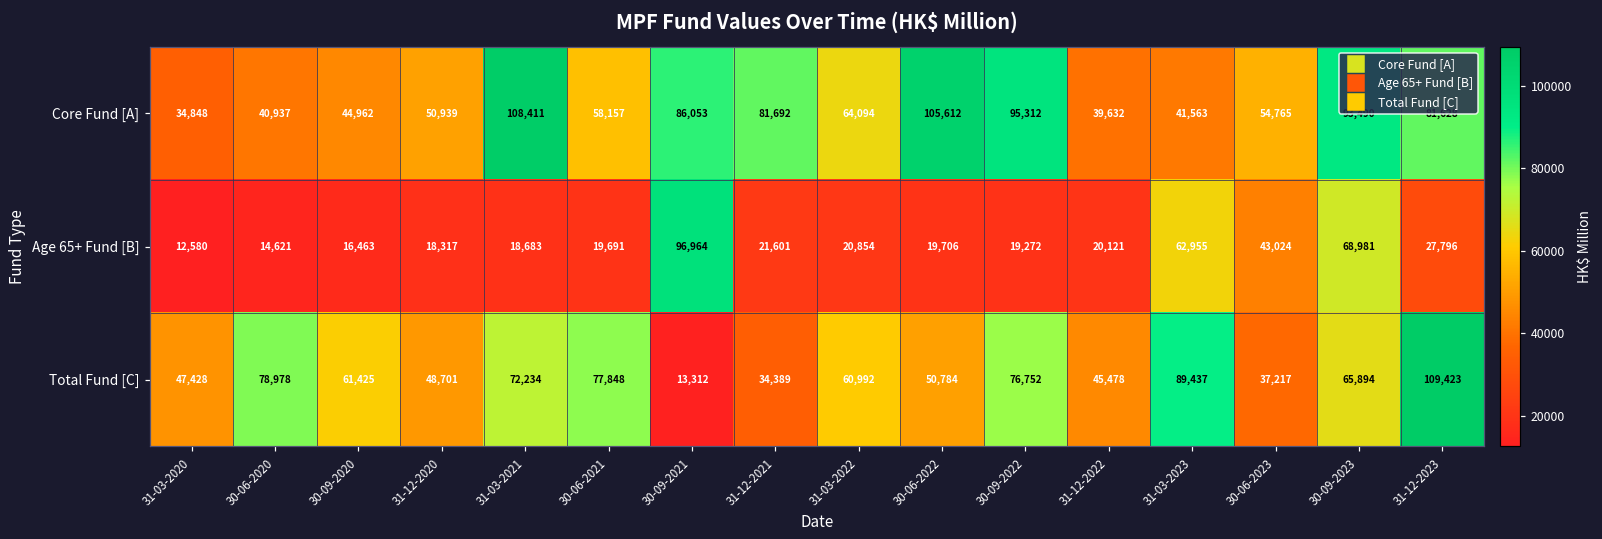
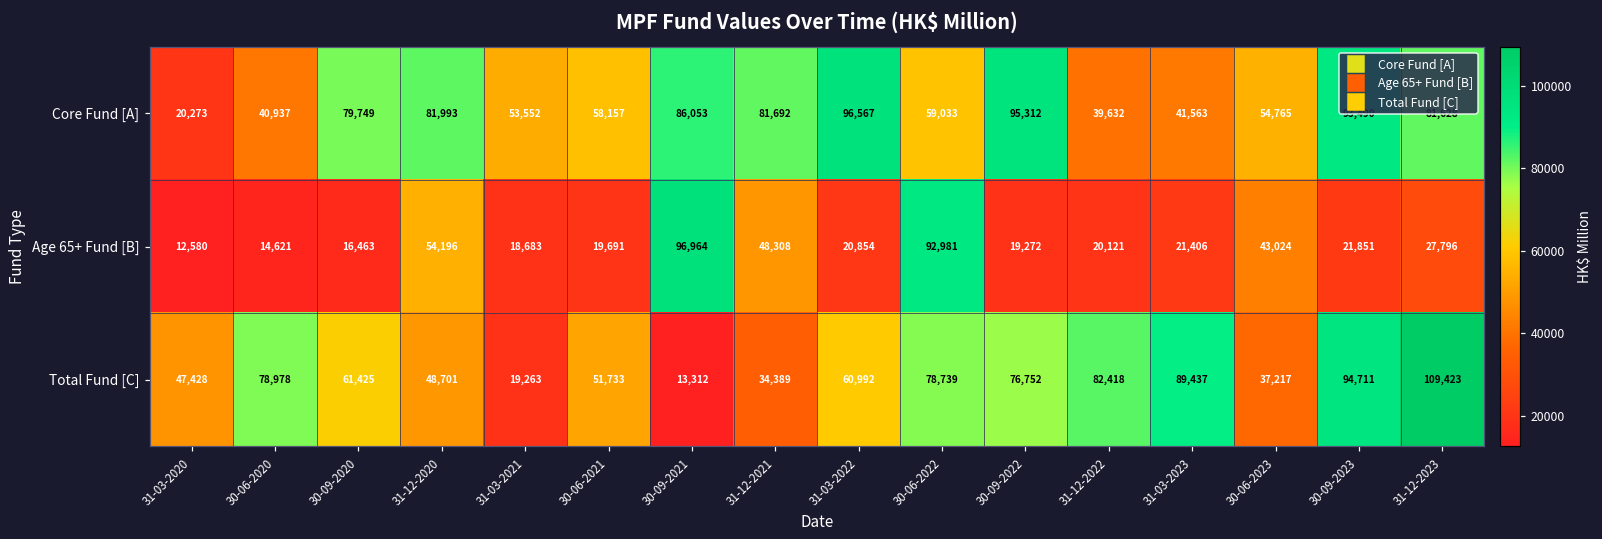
  {
    "Core Fund [A]": {
-     "31-03-2020": "34,848",
+     "31-03-2020": "20,273",
      "30-06-2020": "40,937",
-     "30-09-2020": "44,962",
-     "31-12-2020": "50,939",
-     "31-03-2021": "108,411",
+     "30-09-2020": "79,749",
+     "31-12-2020": "81,993",
+     "31-03-2021": "53,552",
      "30-06-2021": "58,157",
      "30-09-2021": "86,053",
      "31-12-2021": "81,692",
-     "31-03-2022": "64,094",
-     "30-06-2022": "105,612",
+     "31-03-2022": "96,567",
+     "30-06-2022": "59,033",
      "30-09-2022": "95,312",
      "31-12-2022": "39,632",
      "31-03-2023": "41,563",
      "30-06-2023": "54,765"
    },
    "Age 65+ Fund [B]": {
      "31-03-2020": "12,580",
      "30-06-2020": "14,621",
      "30-09-2020": "16,463",
-     "31-12-2020": "18,317",
+     "31-12-2020": "54,196",
      "31-03-2021": "18,683",
      "30-06-2021": "19,691",
      "30-09-2021": "96,964",
-     "31-12-2021": "21,601",
+     "31-12-2021": "48,308",
      "31-03-2022": "20,854",
-     "30-06-2022": "19,706",
+     "30-06-2022": "92,981",
      "30-09-2022": "19,272",
      "31-12-2022": "20,121",
-     "31-03-2023": "62,955",
+     "31-03-2023": "21,406",
      "30-06-2023": "43,024",
-     "30-09-2023": "68,981",
+     "30-09-2023": "21,851",
      "31-12-2023": "27,796"
    },
    "Total Fund [C]": {
      "31-03-2020": "47,428",
      "30-06-2020": "78,978",
      "30-09-2020": "61,425",
      "31-12-2020": "48,701",
-     "31-03-2021": "72,234",
-     "30-06-2021": "77,848",
+     "31-03-2021": "19,263",
+     "30-06-2021": "51,733",
      "30-09-2021": "13,312",
      "31-12-2021": "34,389",
      "31-03-2022": "60,992",
-     "30-06-2022": "50,784",
+     "30-06-2022": "78,739",
      "30-09-2022": "76,752",
-     "31-12-2022": "45,478",
+     "31-12-2022": "82,418",
      "31-03-2023": "89,437",
      "30-06-2023": "37,217",
-     "30-09-2023": "65,894",
+     "30-09-2023": "94,711",
      "31-12-2023": "109,423"
    }
  }
